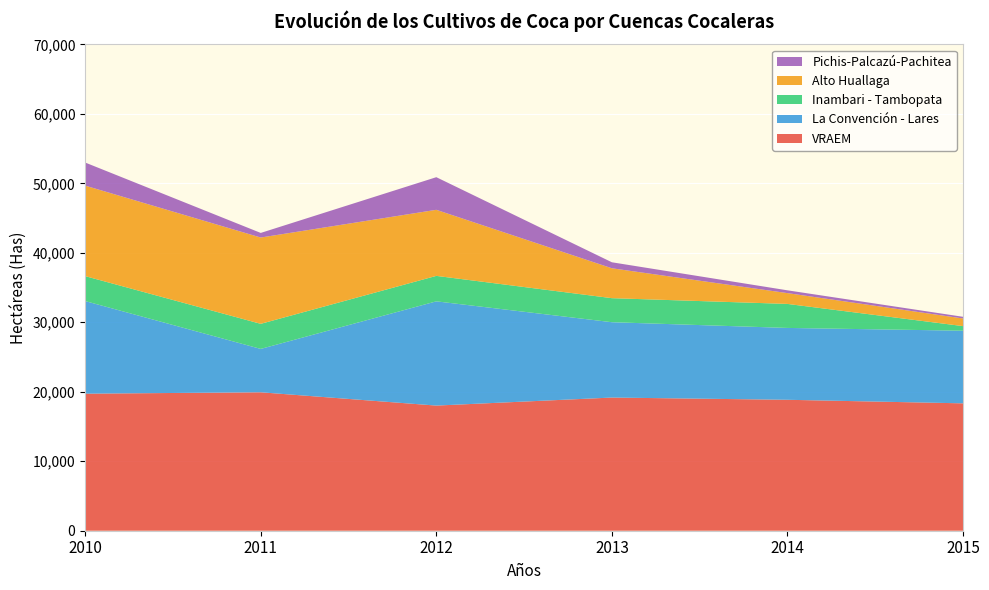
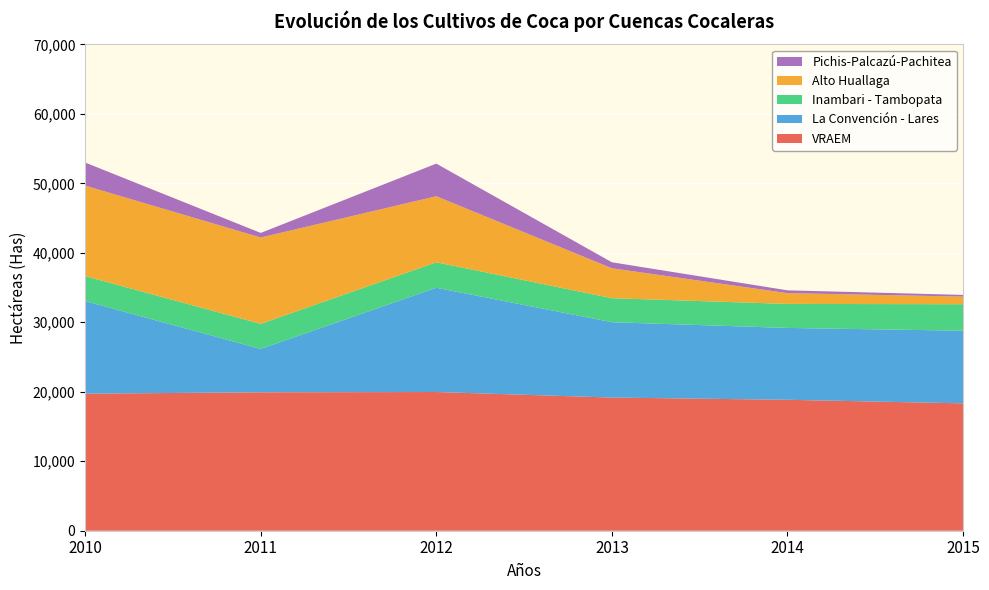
  {
    "VRAEM": {
      "2010": "20,000",
      "2011": "20,000",
-     "2012": "18,000",
+     "2012": "20,000",
      "2013": "19,000",
      "2014": "19,000",
      "2015": "18,000"
    },
    "La Convención - Lares": {
      "2010": "13,000",
      "2011": "6,000",
      "2012": "15,000",
      "2013": "11,000",
      "2014": "10,000",
      "2015": "10,000"
    },
    "Inambari - Tambopata": {
      "2010": "4,000",
      "2011": "4,000",
      "2012": "4,000",
      "2013": "3,000",
      "2014": "3,000",
-     "2015": "1,000"
+     "2015": "4,000"
    },
    "Alto Huallaga": {
      "2010": "13,000",
      "2011": "12,000",
      "2012": "10,000",
      "2013": "4,000",
      "2014": "2,000"
    },
    "Pichis-Palcazú-Pachitea": {
      "2010": "3,000",
      "2011": "1,000",
      "2012": "5,000",
      "2013": "1,000",
      "2014": "0"
    }
  }
